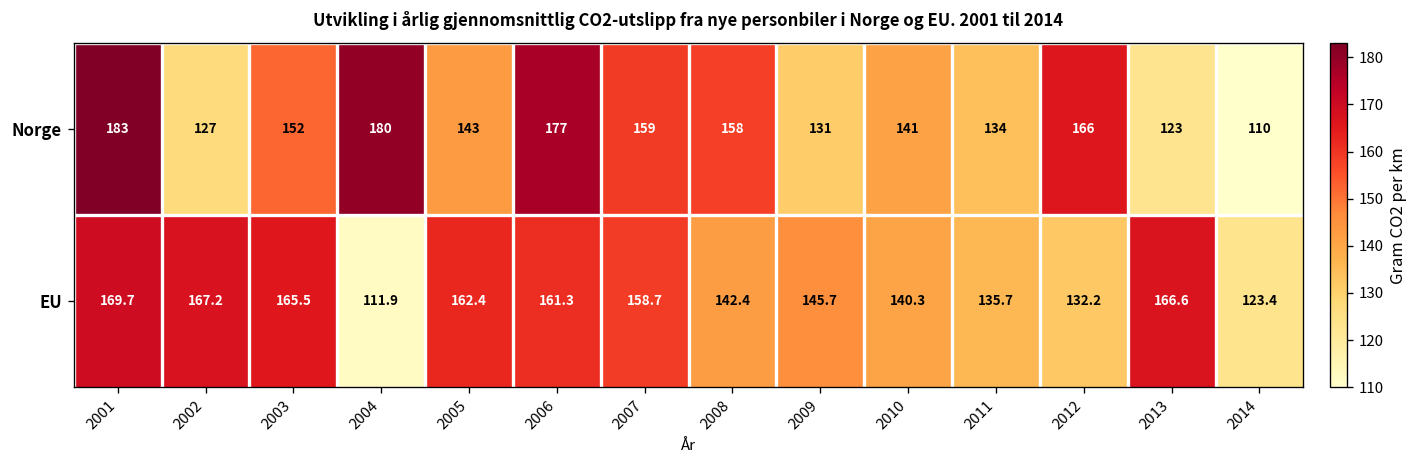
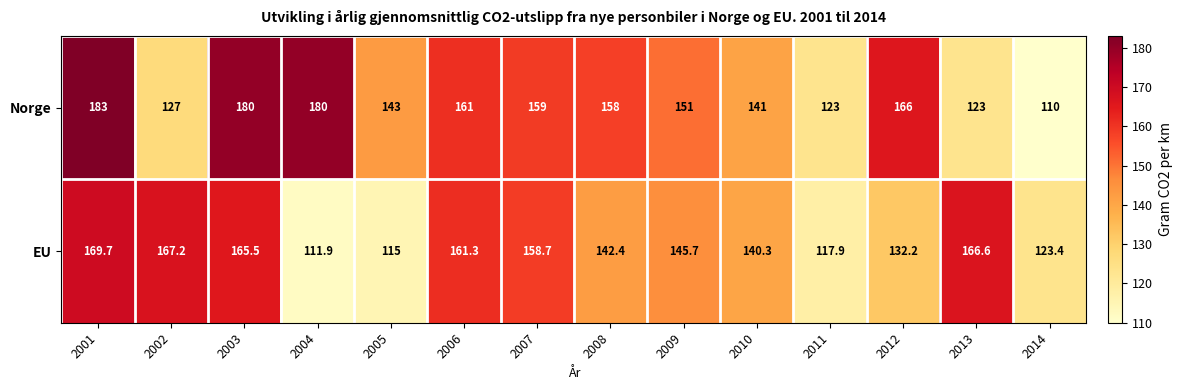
  {
    "Norge": {
      "2001": 183,
      "2002": 127,
-     "2003": 152,
+     "2003": 180,
      "2004": 180,
      "2005": 143,
-     "2006": 177,
+     "2006": 161,
      "2007": 159,
      "2008": 158,
-     "2009": 131,
+     "2009": 151,
      "2010": 141,
-     "2011": 134,
+     "2011": 123,
      "2012": 166,
      "2013": 123,
      "2014": 110
    },
    "EU": {
      "2001": 169.7,
      "2002": 167.2,
      "2003": 165.5,
      "2004": 111.9,
-     "2005": 162.4,
+     "2005": 115,
      "2006": 161.3,
      "2007": 158.7,
      "2008": 142.4,
      "2009": 145.7,
      "2010": 140.3,
-     "2011": 135.7,
+     "2011": 117.9,
      "2012": 132.2,
      "2013": 166.6,
      "2014": 123.4
    }
  }
